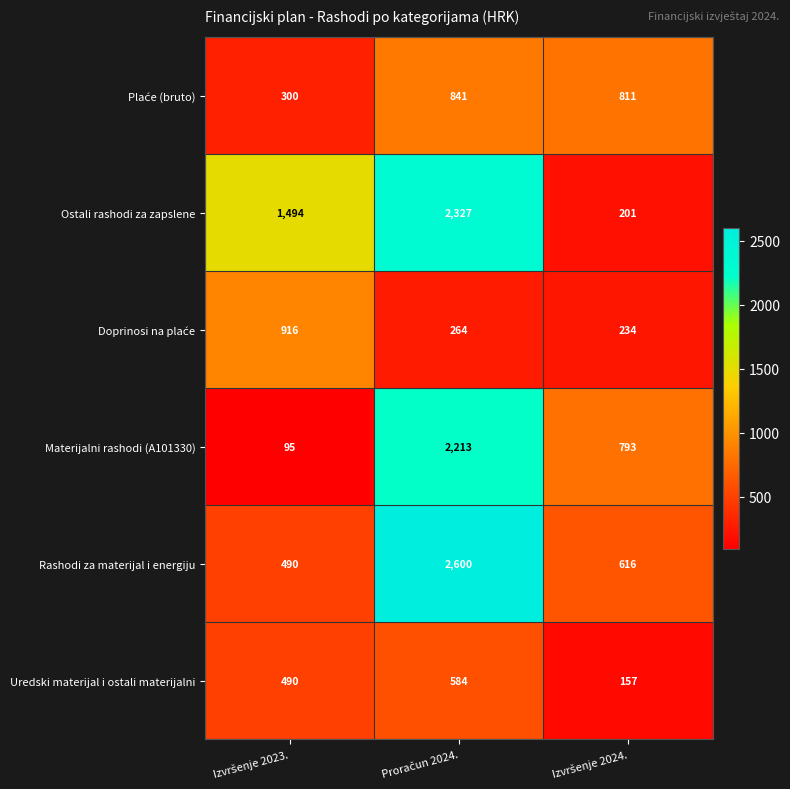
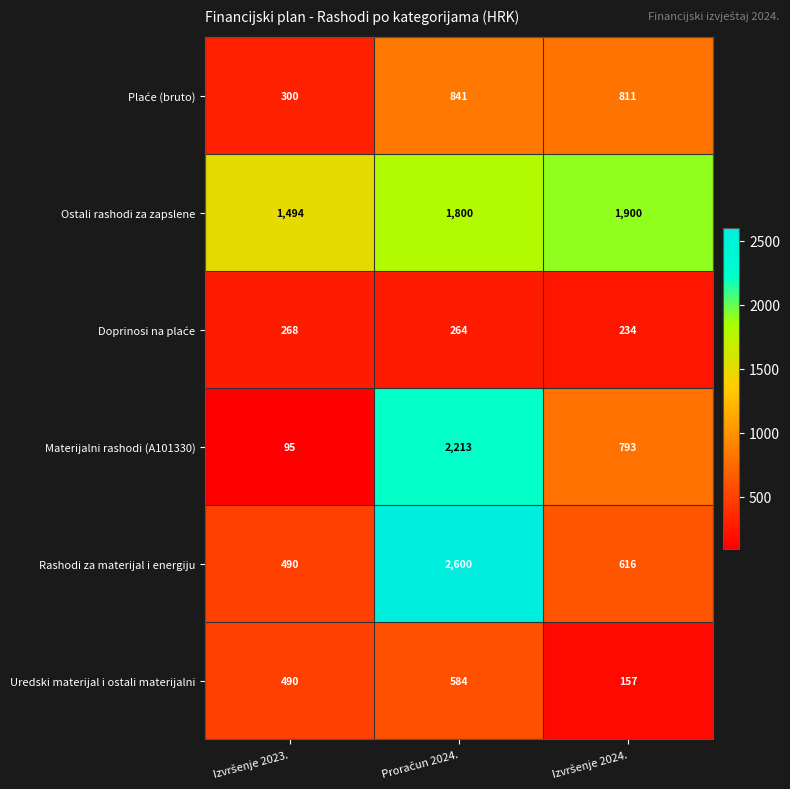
  {
    "Plaće (bruto)": {
      "Izvršenje 2023.": "300",
      "Proračun 2024.": "841",
      "Izvršenje 2024.": "811"
    },
    "Ostali rashodi za zapslene": {
      "Izvršenje 2023.": "1,494",
-     "Proračun 2024.": "2,327",
-     "Izvršenje 2024.": "201"
+     "Proračun 2024.": "1,800",
+     "Izvršenje 2024.": "1,900"
    },
    "Doprinosi na plaće": {
-     "Izvršenje 2023.": "916",
+     "Izvršenje 2023.": "268",
      "Proračun 2024.": "264",
      "Izvršenje 2024.": "234"
    },
    "Materijalni rashodi (A101330)": {
      "Izvršenje 2023.": "95",
      "Proračun 2024.": "2,213",
      "Izvršenje 2024.": "793"
    },
    "Rashodi za materijal i energiju": {
      "Izvršenje 2023.": "490",
      "Proračun 2024.": "2,600",
      "Izvršenje 2024.": "616"
    },
    "Uredski materijal i ostali materijalni": {
      "Izvršenje 2023.": "490",
      "Proračun 2024.": "584",
      "Izvršenje 2024.": "157"
    }
  }
